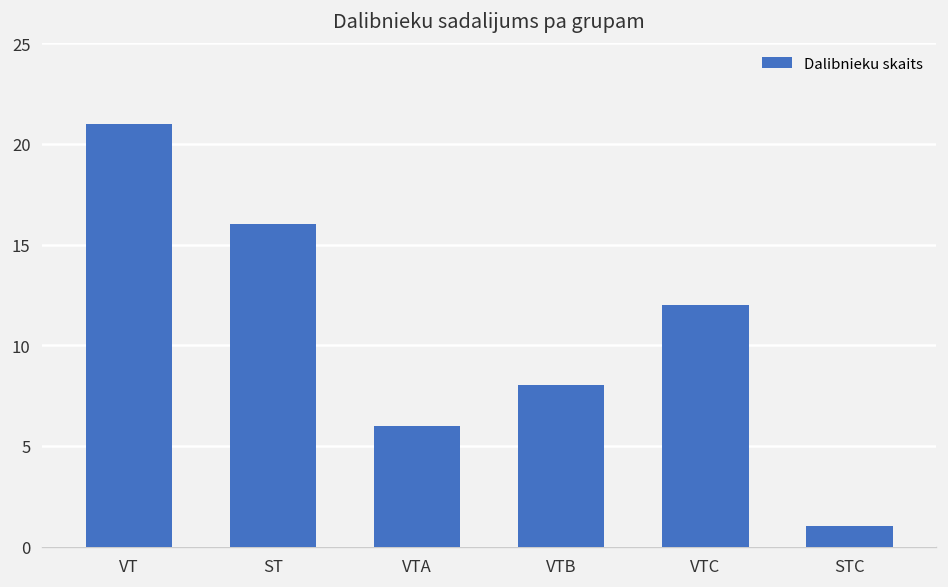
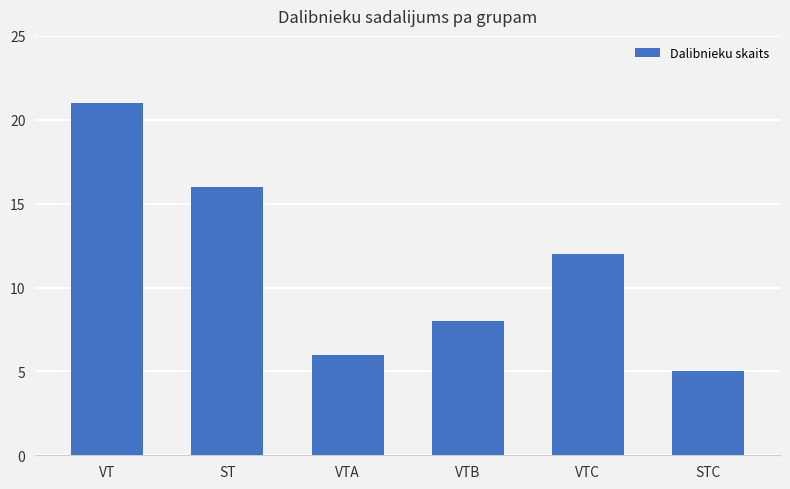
  {
    "VT": 21,
    "ST": 16,
    "VTA": 6,
    "VTB": 8,
    "VTC": 12,
-   "STC": 1
+   "STC": 5
  }
